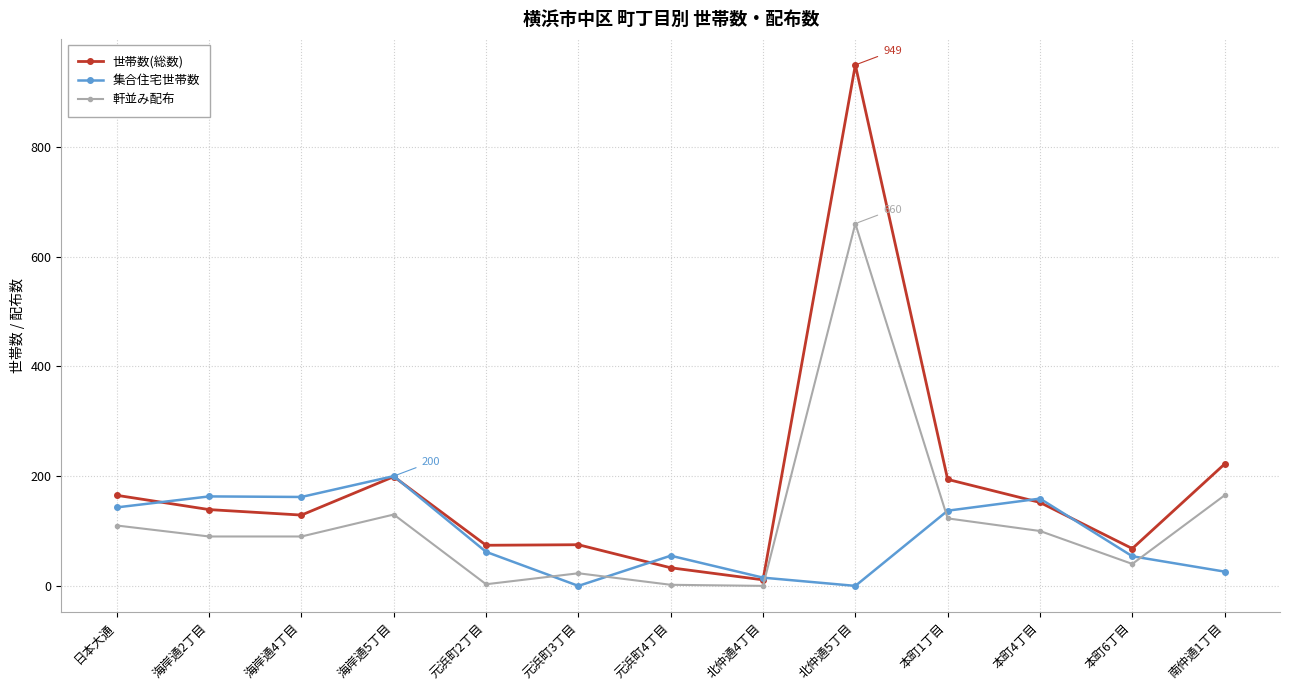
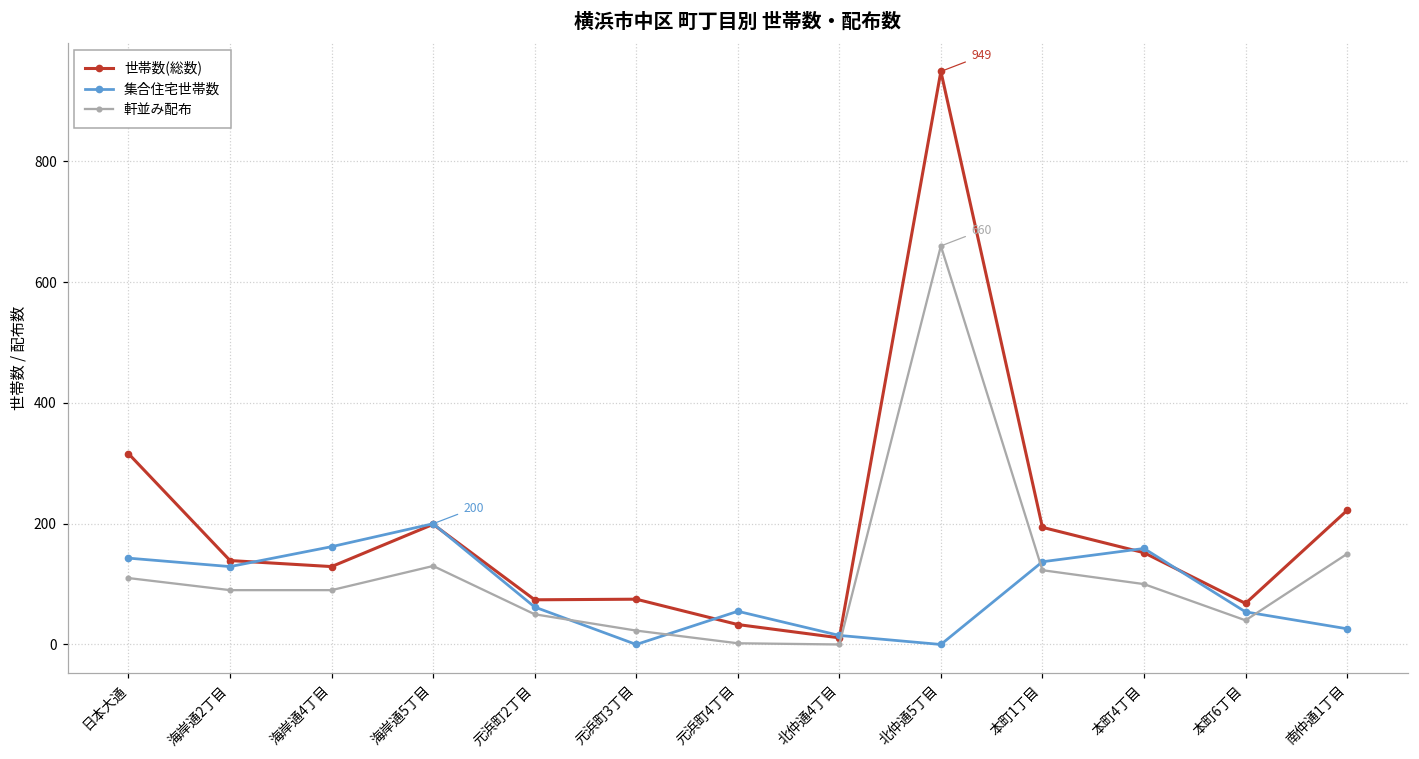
  {
    "世帯数(総数)": {
-     "日本大通": 170,
+     "日本大通": 320,
      "海岸通2丁目": 140,
      "海岸通4丁目": 130,
      "元浜町2丁目": 70,
      "元浜町3丁目": 80,
      "元浜町4丁目": 30,
      "本町1丁目": 190,
      "本町4丁目": 150,
      "本町6丁目": 70,
      "南仲通1丁目": 220
    },
    "集合住宅世帯数": {
      "日本大通": 140,
-     "海岸通2丁目": 160,
+     "海岸通2丁目": 130,
      "海岸通4丁目": 160,
      "元浜町2丁目": 60,
      "元浜町3丁目": 0,
      "元浜町4丁目": 60,
      "北仲通5丁目": 0,
      "本町1丁目": 140,
      "本町4丁目": 160,
      "本町6丁目": 50,
      "南仲通1丁目": 30
    },
    "軒並み配布": {
      "日本大通": 110,
      "海岸通2丁目": 90,
      "海岸通4丁目": 90,
      "海岸通5丁目": 130,
-     "元浜町2丁目": 0,
+     "元浜町2丁目": 50,
      "元浜町3丁目": 20,
      "元浜町4丁目": 0,
      "北仲通4丁目": 0,
      "本町1丁目": 120,
      "本町4丁目": 100,
      "本町6丁目": 40,
-     "南仲通1丁目": 170
+     "南仲通1丁目": 150
    }
  }
